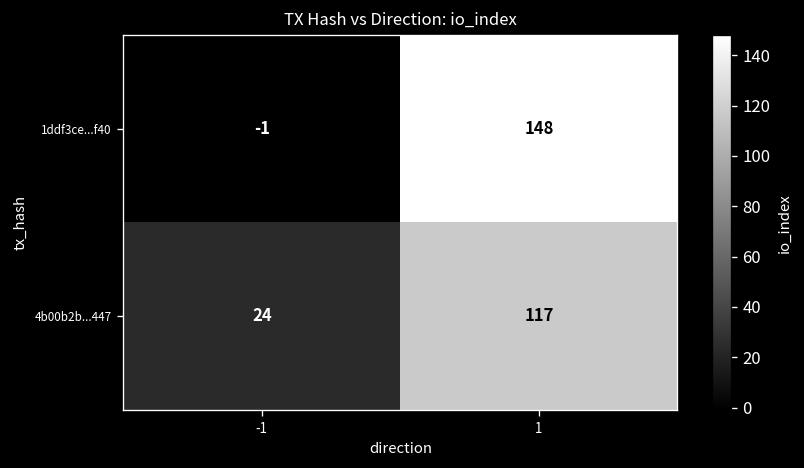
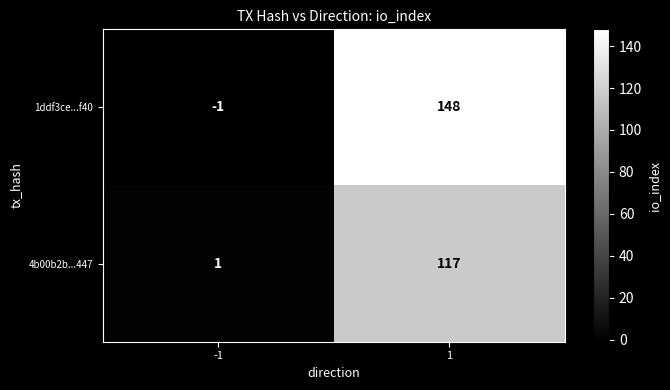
  {
    "1ddf3ce...f40": {
      "-1": -1,
      "1": 148
    },
    "4b00b2b...447": {
-     "-1": 24,
+     "-1": 1,
      "1": 117
    }
  }
